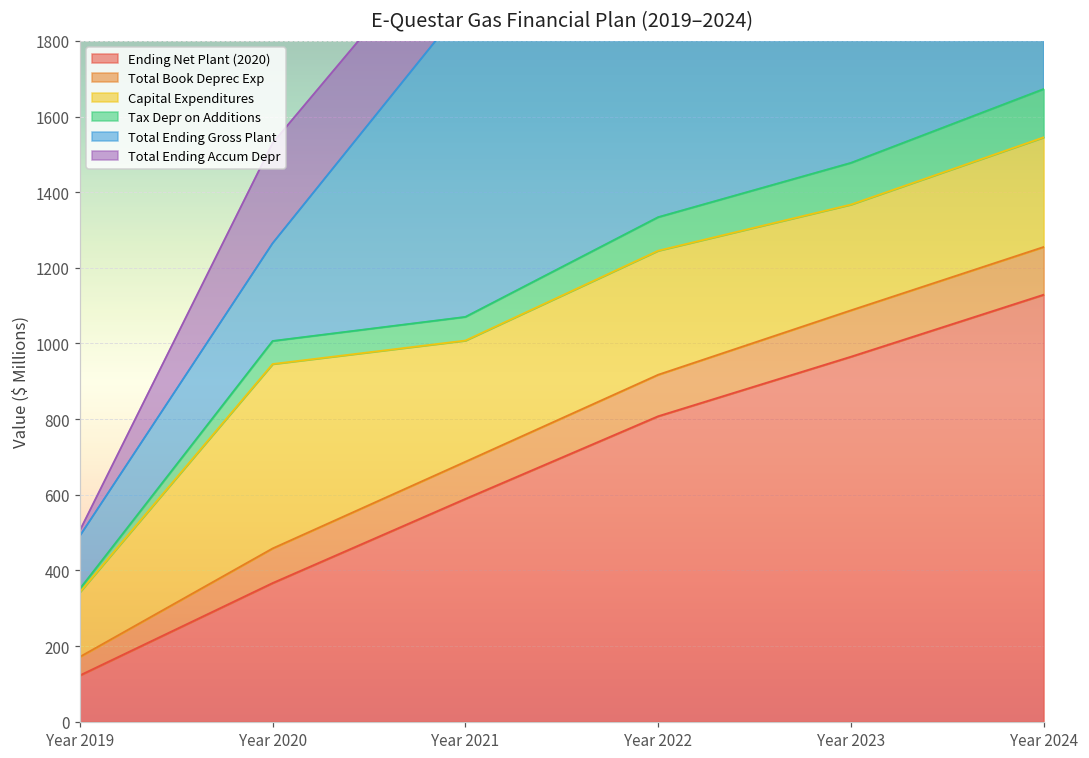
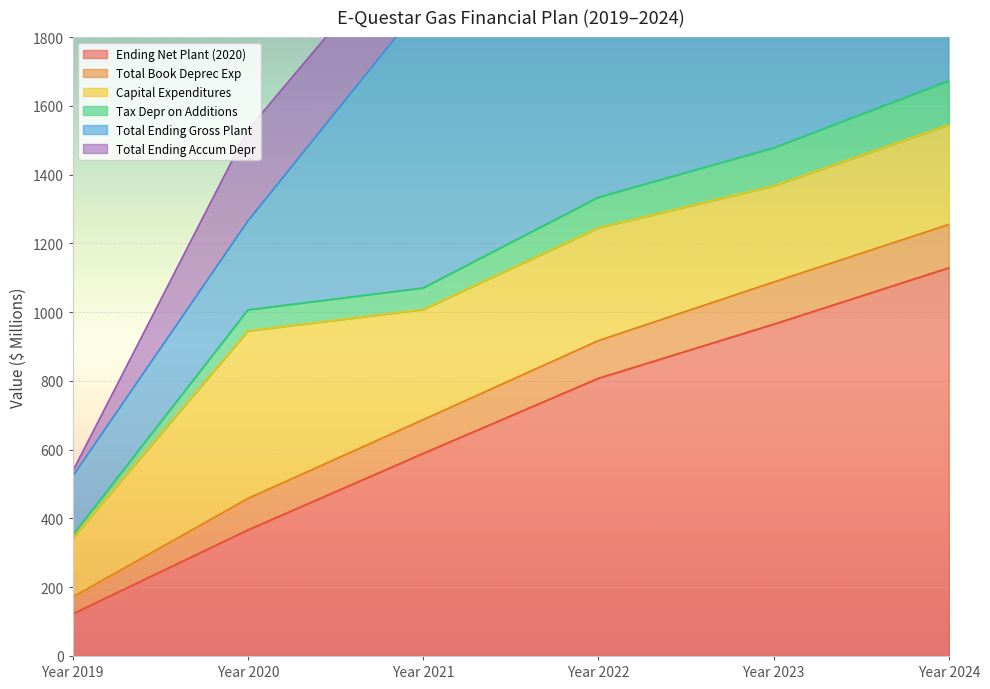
  {
    "Capital Expenditures": {
      "Year 2019": 170,
      "Year 2020": 490,
      "Year 2021": 320,
      "Year 2022": 330,
      "Year 2023": 280,
      "Year 2024": 290
    },
    "Tax Depr on Additions": {
      "Year 2019": 10,
      "Year 2020": 60,
      "Year 2021": 60,
      "Year 2022": 90,
      "Year 2023": 110,
      "Year 2024": 130
    },
    "Total Ending Gross Plant": {
-     "Year 2019": 140,
+     "Year 2019": 170,
      "Year 2020": 260
    },
    "Total Ending Accum Depr": {
      "Year 2019": 10
    }
  }
